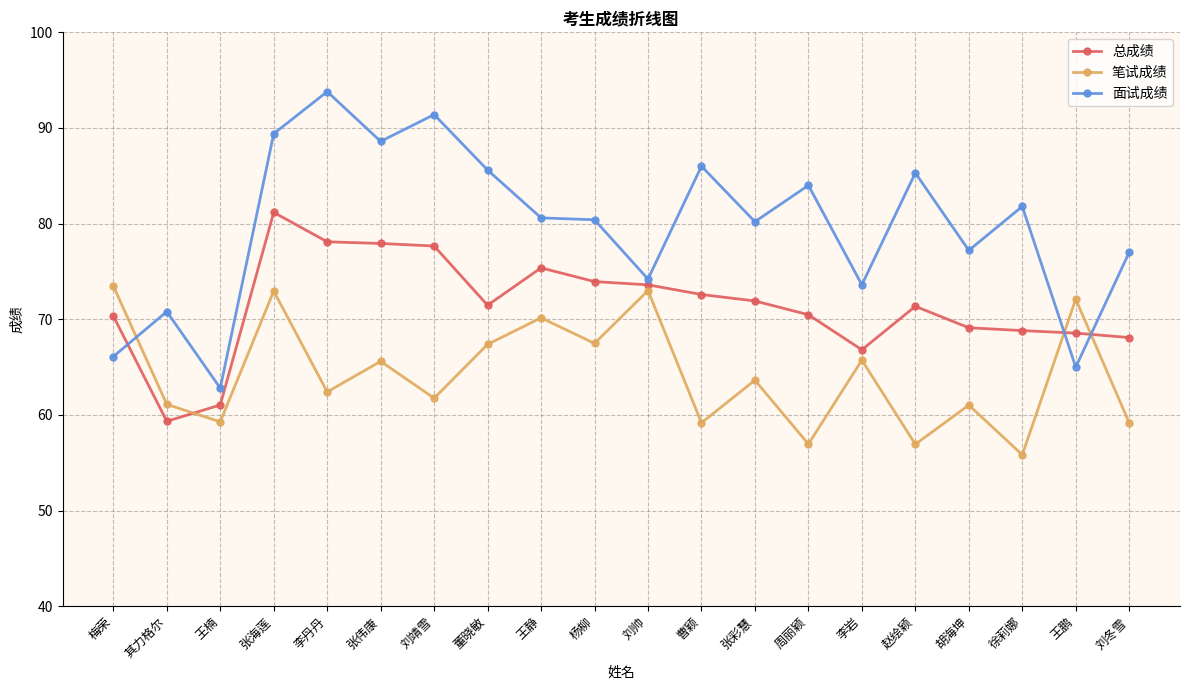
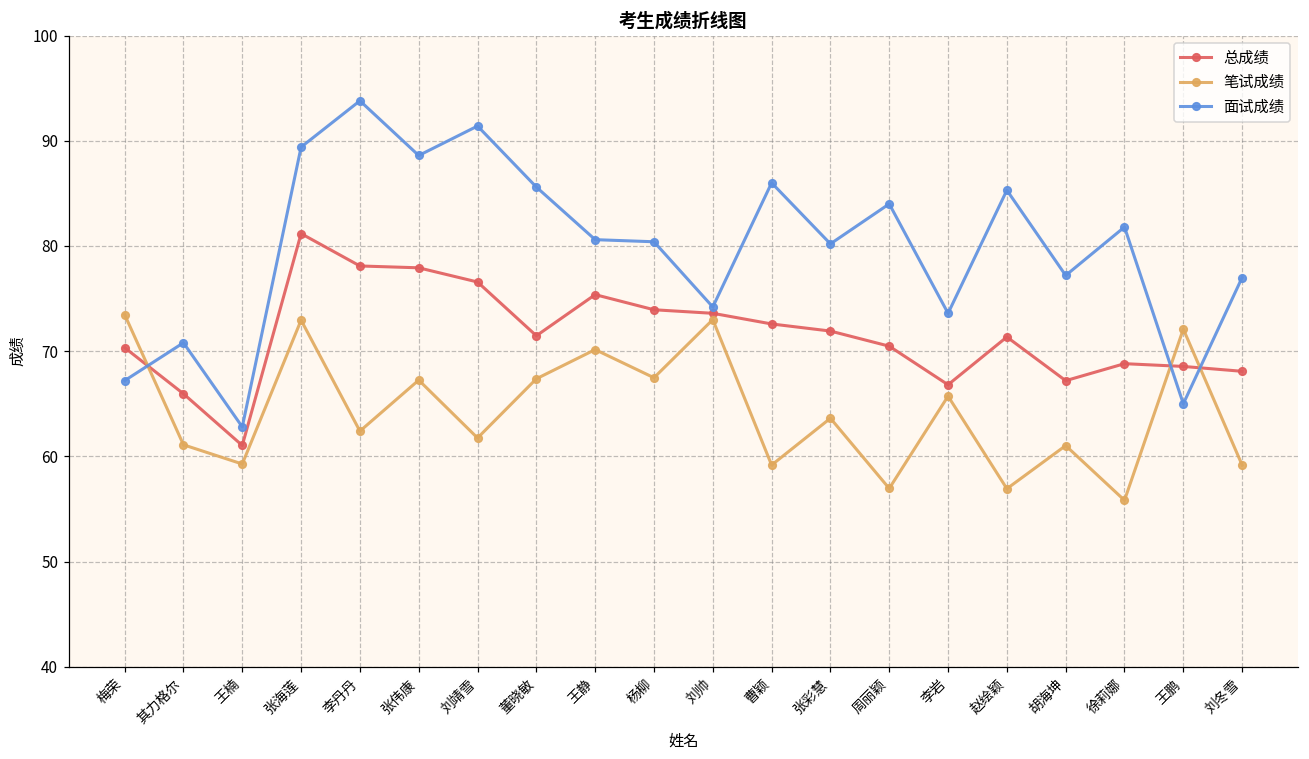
  {
    "总成绩": {
      "梅荣": 70,
-     "其力格尔": 59,
+     "其力格尔": 66,
      "王楠": 61,
      "张海莲": 81,
      "李丹丹": 78,
      "张伟康": 78,
-     "刘靖雪": 78,
+     "刘靖雪": 77,
      "董晓敏": 71,
      "王静": 75,
      "杨柳": 74,
      "刘帅": 74,
      "曹颖": 73,
      "张彩慧": 72,
      "周丽颖": 70,
      "李岩": 67,
      "赵绘颖": 71,
-     "胡海坤": 69,
+     "胡海坤": 67,
      "徐莉娜": 69,
      "王鹏": 69,
      "刘冬雪": 68
    },
    "笔试成绩": {
      "梅荣": 73,
      "其力格尔": 61,
      "王楠": 59,
      "张海莲": 73,
      "李丹丹": 62,
-     "张伟康": 66,
+     "张伟康": 67,
      "刘靖雪": 62,
      "董晓敏": 67,
      "王静": 70,
      "杨柳": 67,
      "刘帅": 73,
      "曹颖": 59,
      "张彩慧": 64,
      "周丽颖": 57,
      "李岩": 66,
      "赵绘颖": 57,
      "胡海坤": 61,
      "徐莉娜": 56,
      "王鹏": 72,
      "刘冬雪": 59
    },
    "面试成绩": {
-     "梅荣": 66,
+     "梅荣": 67,
      "其力格尔": 71,
      "王楠": 63,
      "张海莲": 89,
      "李丹丹": 94,
      "张伟康": 89,
      "刘靖雪": 91,
      "董晓敏": 86,
      "王静": 81,
      "杨柳": 80,
      "刘帅": 74,
      "曹颖": 86,
      "张彩慧": 80,
      "周丽颖": 84,
      "李岩": 74,
      "赵绘颖": 85,
      "胡海坤": 77,
      "徐莉娜": 82,
      "王鹏": 65,
      "刘冬雪": 77
    }
  }
